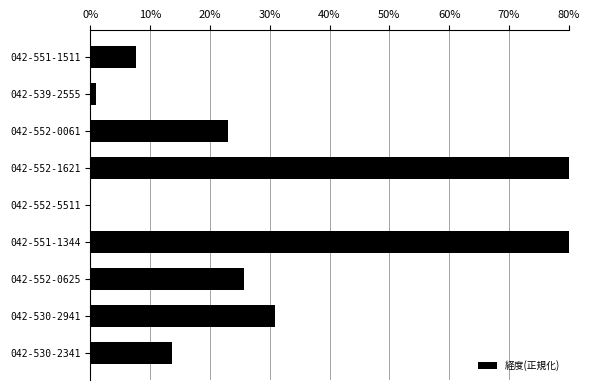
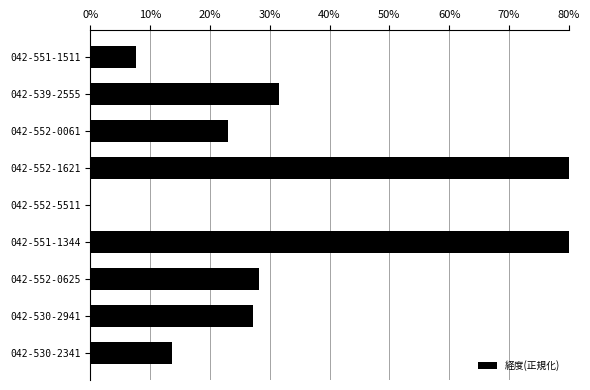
  {
    "042-551-1511": "8%",
-   "042-539-2555": "1%",
+   "042-539-2555": "32%",
    "042-552-0061": "23%",
    "042-552-5511": "0%",
-   "042-552-0625": "26%",
-   "042-530-2941": "31%",
+   "042-552-0625": "28%",
+   "042-530-2941": "27%",
    "042-530-2341": "14%"
  }
